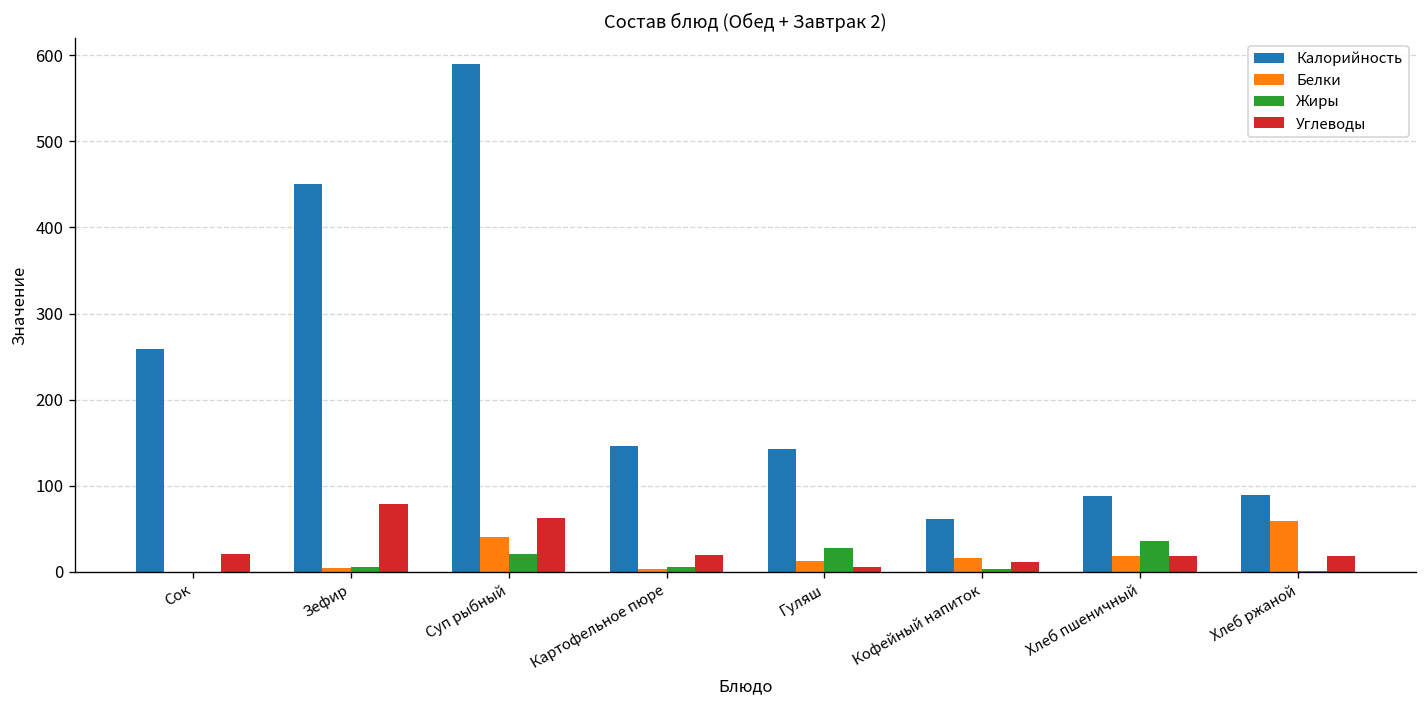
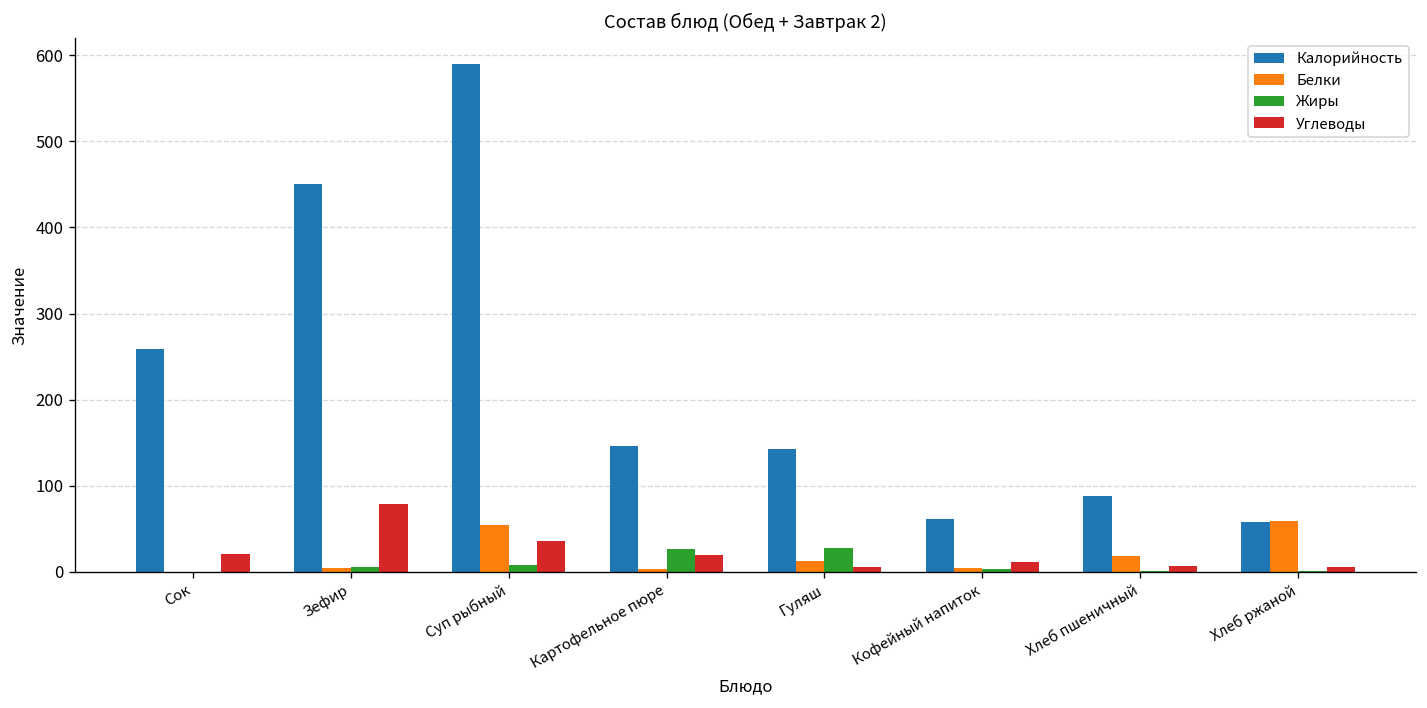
  {
    "Калорийность": {
      "Сок": 260,
      "Зефир": 450,
      "Суп рыбный": 590,
      "Картофельное пюре": 150,
      "Гуляш": 140,
      "Кофейный напиток": 60,
      "Хлеб пшеничный": 90,
-     "Хлеб ржаной": 90
+     "Хлеб ржаной": 60
    },
    "Белки": {
      "Сок": 0,
      "Зефир": 0,
-     "Суп рыбный": 40,
+     "Суп рыбный": 50,
      "Гуляш": 10,
-     "Кофейный напиток": 20,
+     "Кофейный напиток": 0,
      "Хлеб пшеничный": 20,
      "Хлеб ржаной": 60
    },
    "Жиры": {
      "Сок": 0,
      "Зефир": 10,
-     "Суп рыбный": 20,
-     "Картофельное пюре": 10,
+     "Суп рыбный": 10,
+     "Картофельное пюре": 30,
      "Гуляш": 30,
-     "Хлеб пшеничный": 40
+     "Хлеб пшеничный": 0
    },
    "Углеводы": {
      "Сок": 20,
      "Зефир": 80,
-     "Суп рыбный": 60,
+     "Суп рыбный": 40,
      "Картофельное пюре": 20,
      "Гуляш": 10,
      "Кофейный напиток": 10,
-     "Хлеб пшеничный": 20,
-     "Хлеб ржаной": 20
+     "Хлеб пшеничный": 10,
+     "Хлеб ржаной": 10
    }
  }
